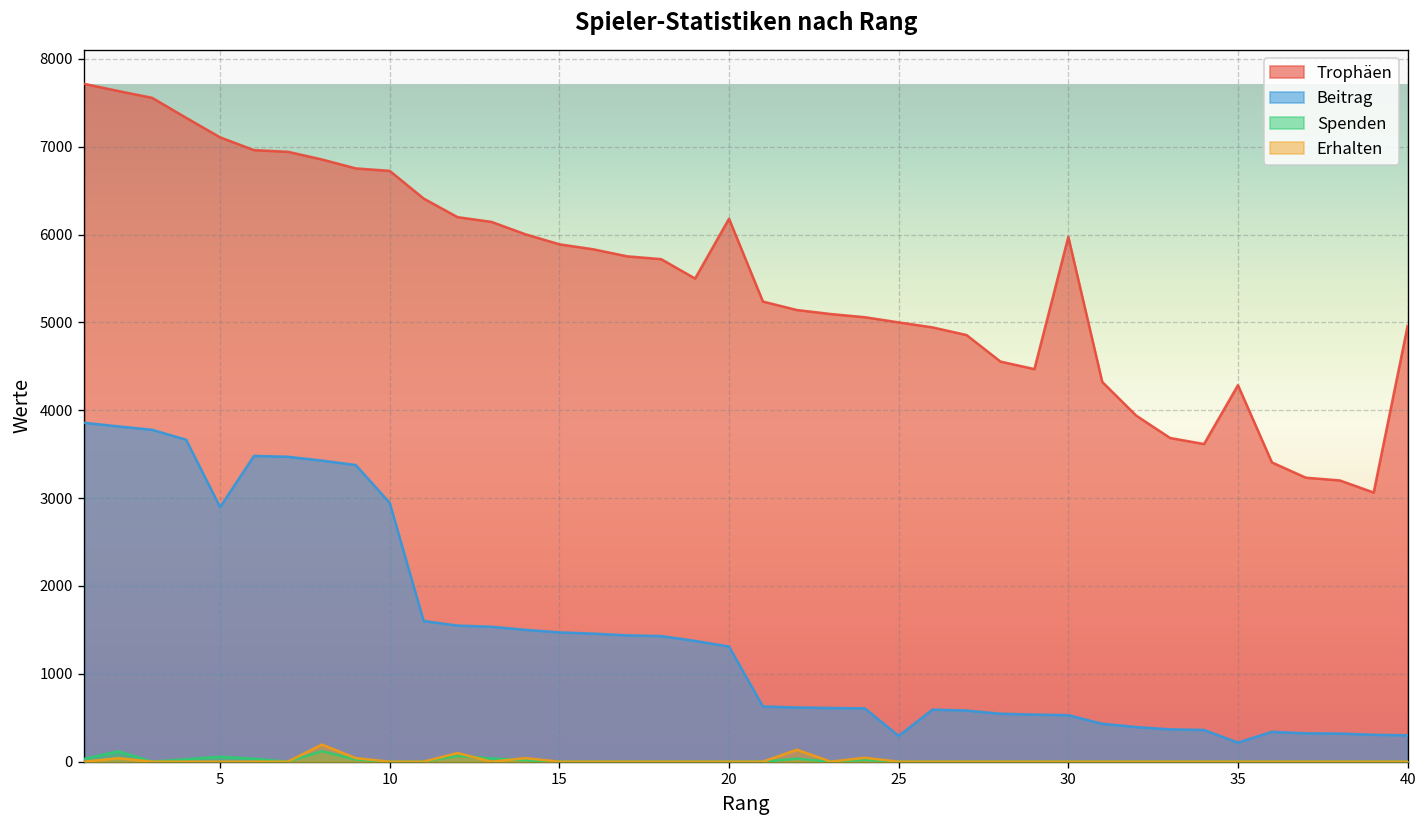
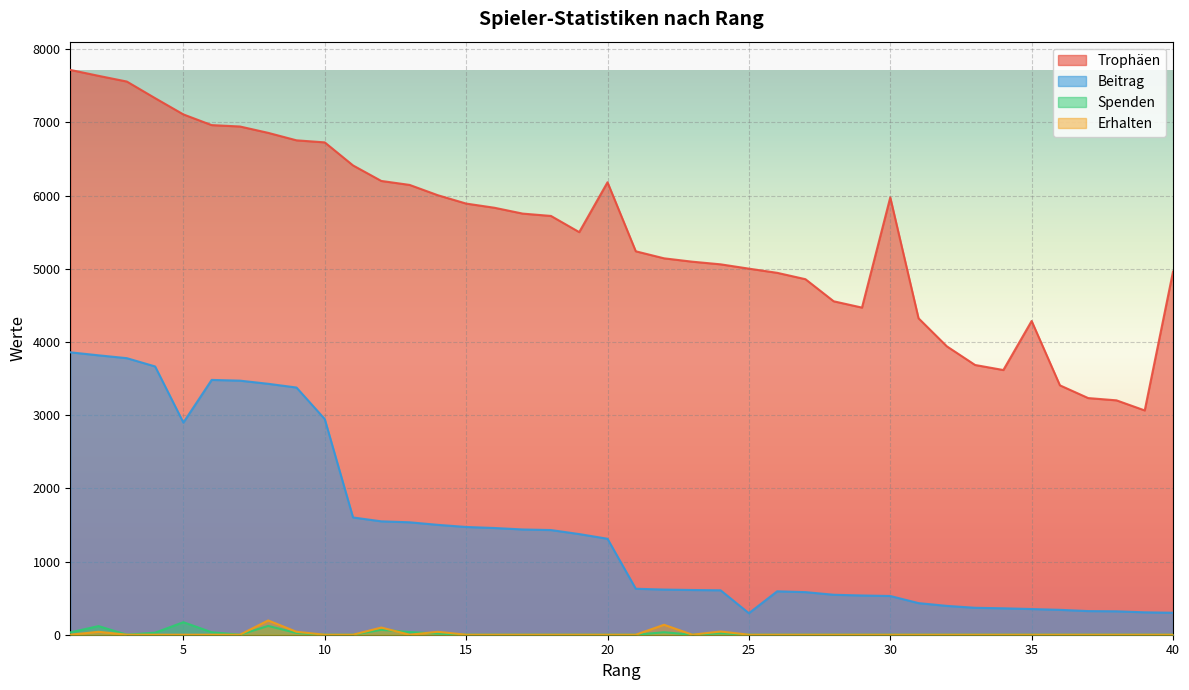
  {
    "Trophäen": {
      "5": 7100,
      "10": 6700,
      "15": 5900,
      "20": 6200,
      "25": 5000,
      "30": 6000,
      "35": 4300,
      "40": 5000
    },
    "Beitrag": {
      "5": 2900,
      "10": 2900,
      "15": 1500,
      "20": 1300,
      "25": 300,
      "30": 500,
-     "35": 200,
+     "35": 400,
      "40": 300
    },
    "Spenden": {
-     "5": 100
+     "5": 200
    },
    "Erhalten": {
      "5": 0
    }
  }
